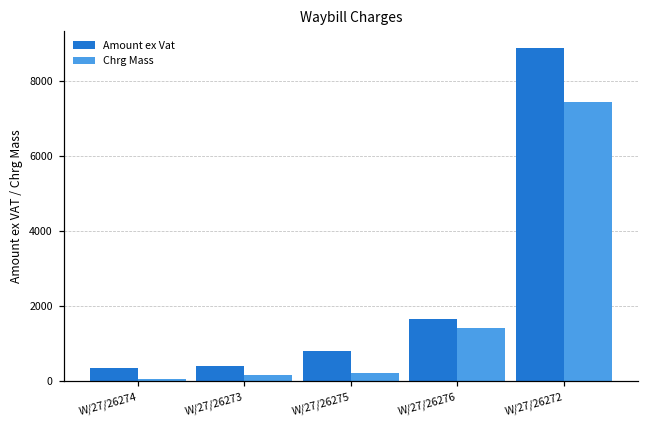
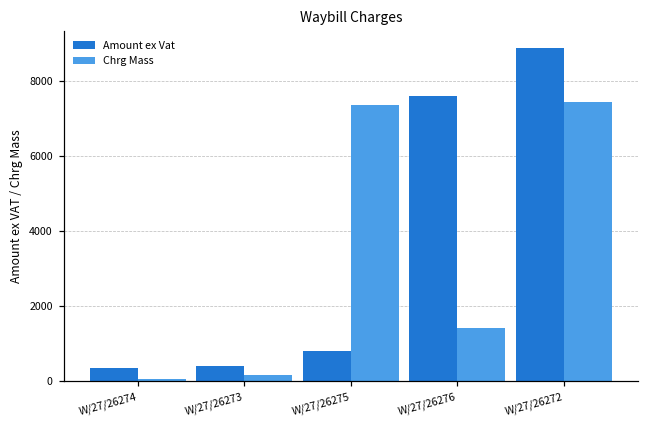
  {
    "Amount ex Vat": {
      "W/27/26274": 400,
      "W/27/26273": 400,
      "W/27/26275": 800,
-     "W/27/26276": 1700,
+     "W/27/26276": 7600,
      "W/27/26272": 8900
    },
    "Chrg Mass": {
      "W/27/26273": 100,
-     "W/27/26275": 200,
+     "W/27/26275": 7300,
      "W/27/26276": 1400,
      "W/27/26272": 7400
    }
  }
